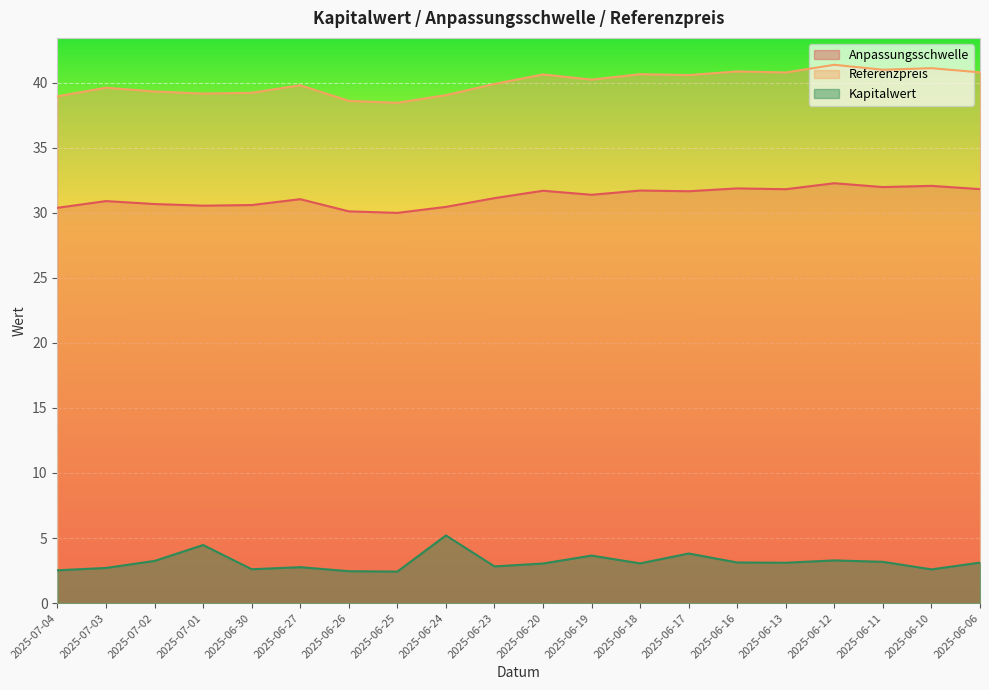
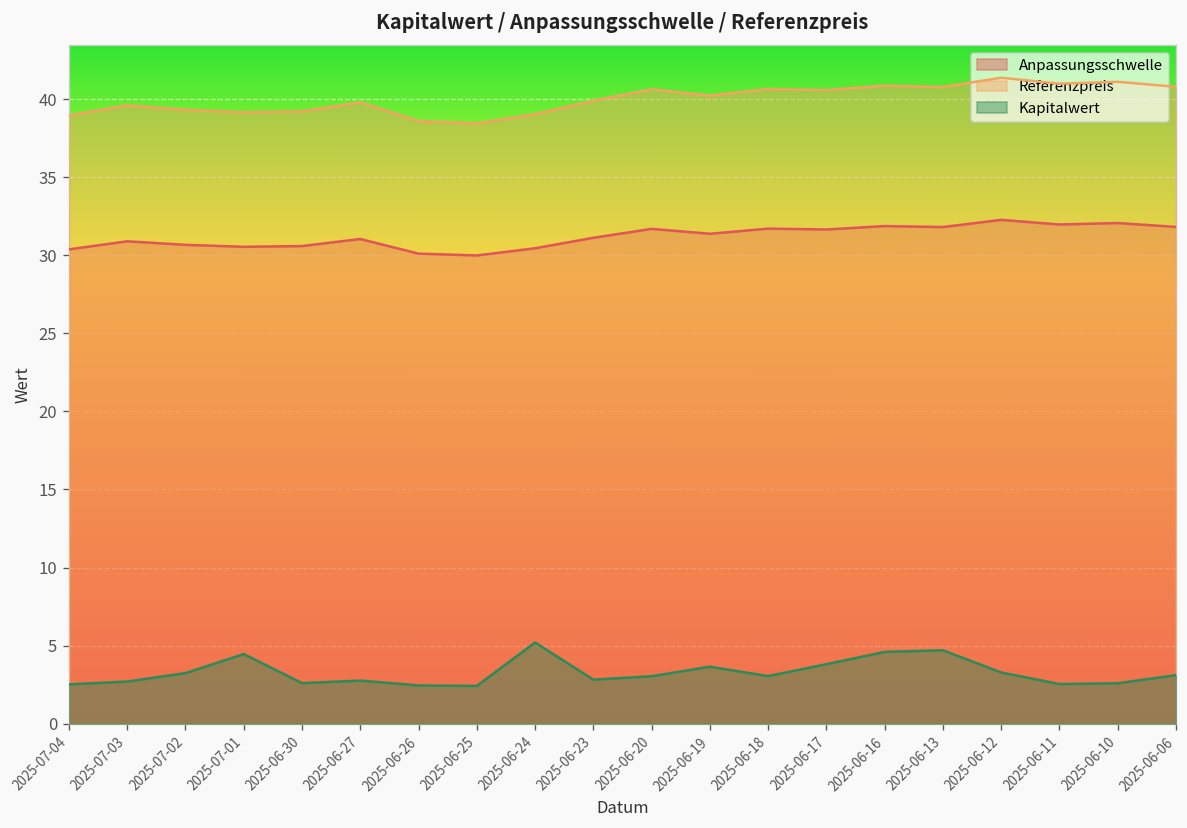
  {
    "Kapitalwert": {
      "2025-07-04": 2.5,
      "2025-07-03": 2.7,
      "2025-07-02": 3.2,
      "2025-07-01": 4.5,
      "2025-06-30": 2.6,
      "2025-06-27": 2.8,
      "2025-06-26": 2.5,
      "2025-06-25": 2.4,
      "2025-06-24": 5.2,
      "2025-06-23": 2.8,
      "2025-06-20": 3.0,
      "2025-06-19": 3.7,
      "2025-06-18": 3.1,
      "2025-06-17": 3.8,
-     "2025-06-16": 3.1,
-     "2025-06-13": 3.1,
+     "2025-06-16": 4.6,
+     "2025-06-13": 4.7,
      "2025-06-12": 3.3,
-     "2025-06-11": 3.2,
+     "2025-06-11": 2.5,
      "2025-06-10": 2.6,
      "2025-06-06": 3.1
    }
  }
